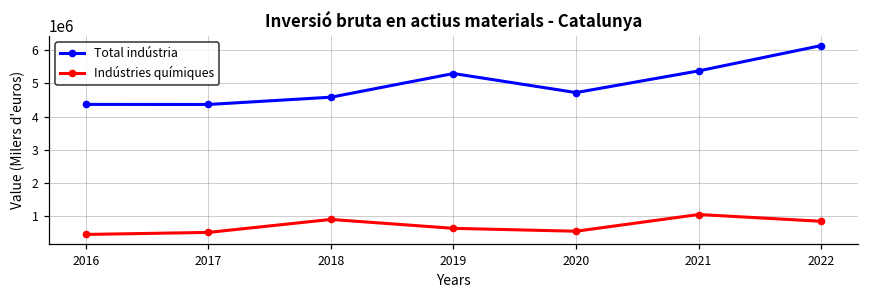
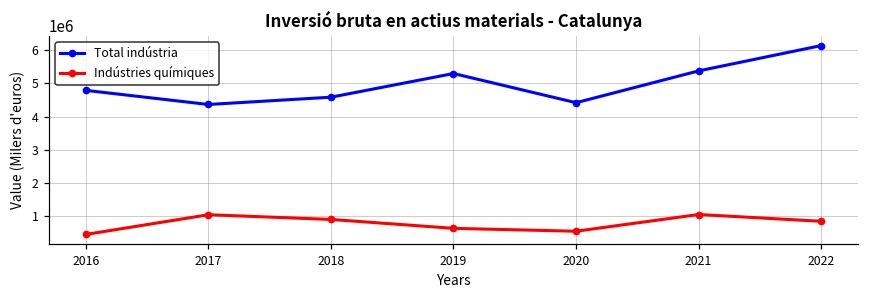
  {
    "Total indústria": {
-     "2016": 4400000,
+     "2016": 4800000,
      "2017": 4400000,
      "2018": 4600000,
      "2019": 5300000,
-     "2020": 4700000,
+     "2020": 4400000,
      "2021": 5400000,
      "2022": 6100000
    },
    "Indústries químiques": {
      "2016": 500000,
-     "2017": 500000,
+     "2017": 1000000,
      "2018": 900000,
      "2019": 600000,
      "2020": 500000,
      "2021": 1100000,
      "2022": 800000
    }
  }
